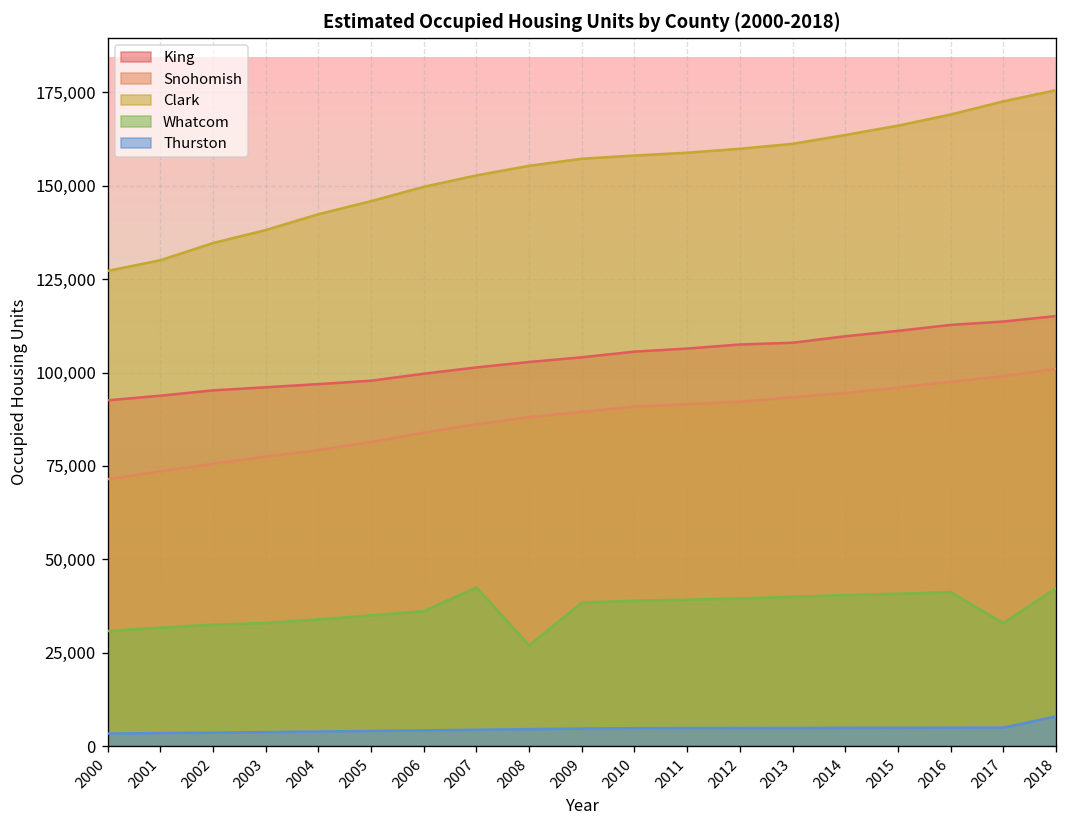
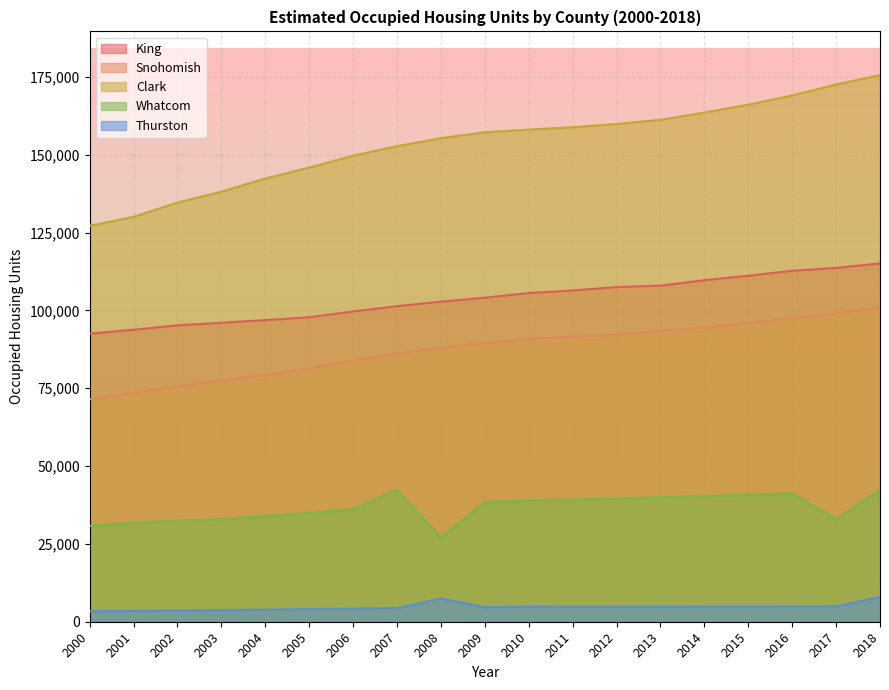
  {
    "Whatcom": {
      "2000": "31,000",
      "2001": "32,000",
      "2002": "33,000",
      "2003": "33,000",
      "2004": "34,000",
      "2005": "35,000",
      "2006": "36,000",
      "2007": "42,000",
      "2008": "27,000",
      "2009": "38,000",
      "2010": "39,000",
      "2011": "39,000",
      "2012": "40,000",
      "2013": "40,000",
      "2014": "40,000",
      "2015": "41,000",
      "2016": "41,000",
      "2017": "33,000",
      "2018": "42,000"
    },
    "Thurston": {
      "2000": "3,000",
      "2001": "3,000",
      "2002": "4,000",
      "2003": "4,000",
      "2004": "4,000",
      "2005": "4,000",
      "2006": "4,000",
      "2007": "4,000",
-     "2008": "5,000",
+     "2008": "7,000",
      "2009": "5,000",
      "2010": "5,000",
      "2011": "5,000",
      "2012": "5,000",
      "2013": "5,000",
      "2014": "5,000",
      "2015": "5,000",
      "2016": "5,000",
      "2017": "5,000",
      "2018": "8,000"
    }
  }
